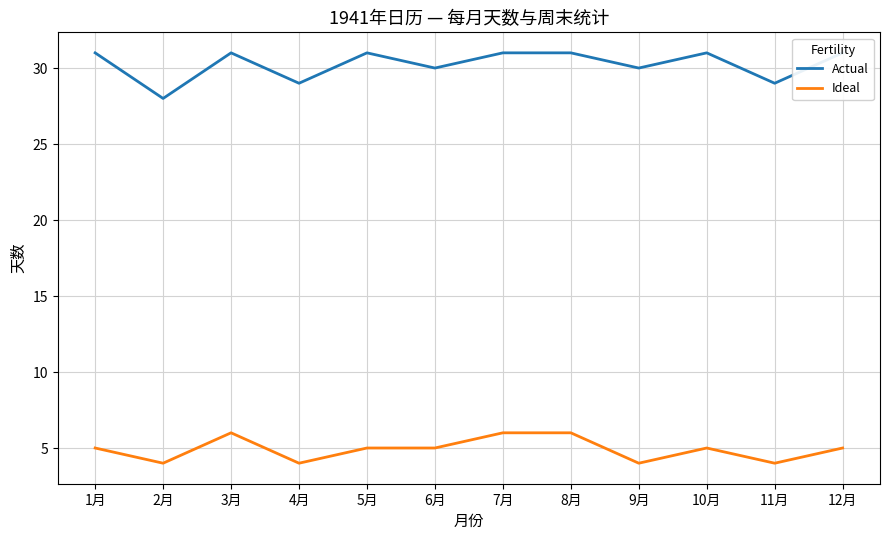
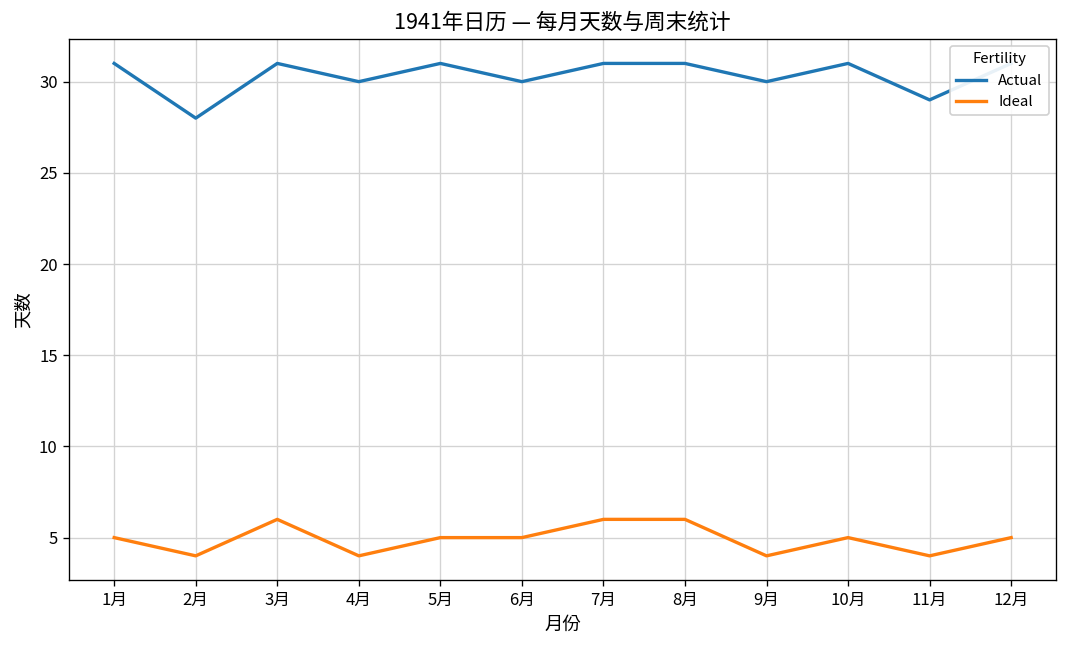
  {
    "Actual": {
      "1月": 31,
      "2月": 28,
      "3月": 31,
-     "4月": 29,
+     "4月": 30,
      "5月": 31,
      "6月": 30,
      "7月": 31,
      "8月": 31,
      "9月": 30,
      "10月": 31,
      "11月": 29
    },
    "Ideal": {
      "1月": 5,
      "2月": 4,
      "3月": 6,
      "4月": 4,
      "5月": 5,
      "6月": 5,
      "7月": 6,
      "8月": 6,
      "9月": 4,
      "10月": 5,
      "11月": 4,
      "12月": 5
    }
  }
